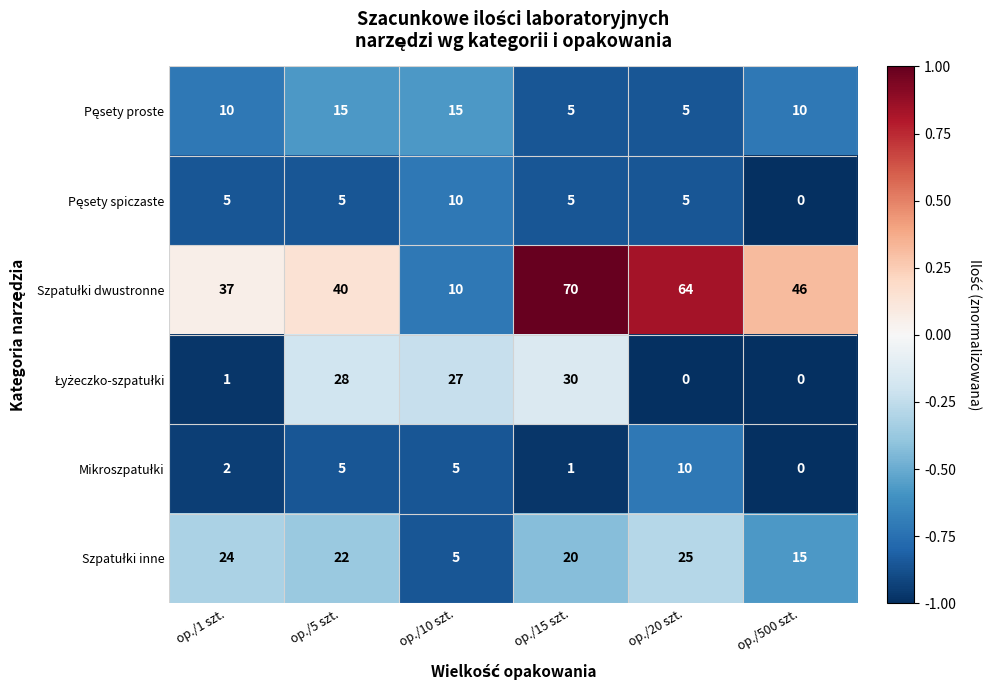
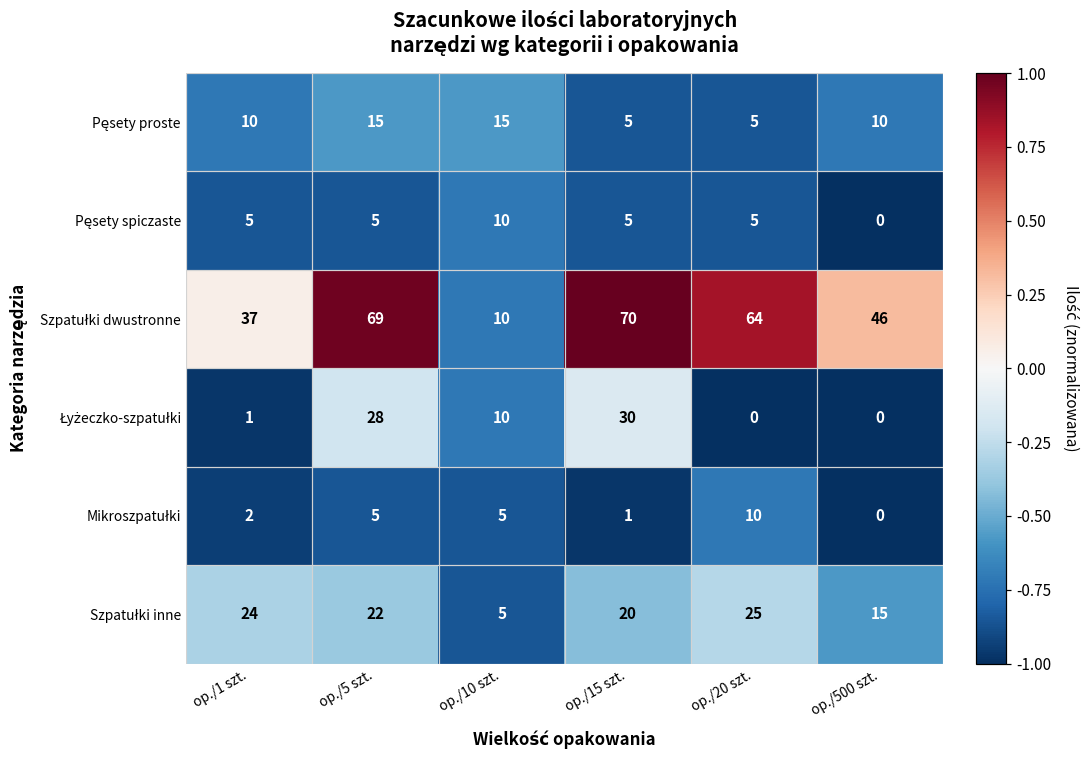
  {
    "Pęsety proste": {
      "op./1 szt.": 10,
      "op./5 szt.": 15,
      "op./10 szt.": 15,
      "op./15 szt.": 5,
      "op./20 szt.": 5,
      "op./500 szt.": 10
    },
    "Pęsety spiczaste": {
      "op./1 szt.": 5,
      "op./5 szt.": 5,
      "op./10 szt.": 10,
      "op./15 szt.": 5,
      "op./20 szt.": 5,
      "op./500 szt.": 0
    },
    "Szpatułki dwustronne": {
      "op./1 szt.": 37,
-     "op./5 szt.": 40,
+     "op./5 szt.": 69,
      "op./10 szt.": 10,
      "op./15 szt.": 70,
      "op./20 szt.": 64,
      "op./500 szt.": 46
    },
    "Łyżeczko-szpatułki": {
      "op./1 szt.": 1,
      "op./5 szt.": 28,
-     "op./10 szt.": 27,
+     "op./10 szt.": 10,
      "op./15 szt.": 30,
      "op./20 szt.": 0,
      "op./500 szt.": 0
    },
    "Mikroszpatułki": {
      "op./1 szt.": 2,
      "op./5 szt.": 5,
      "op./10 szt.": 5,
      "op./15 szt.": 1,
      "op./20 szt.": 10,
      "op./500 szt.": 0
    },
    "Szpatułki inne": {
      "op./1 szt.": 24,
      "op./5 szt.": 22,
      "op./10 szt.": 5,
      "op./15 szt.": 20,
      "op./20 szt.": 25,
      "op./500 szt.": 15
    }
  }
